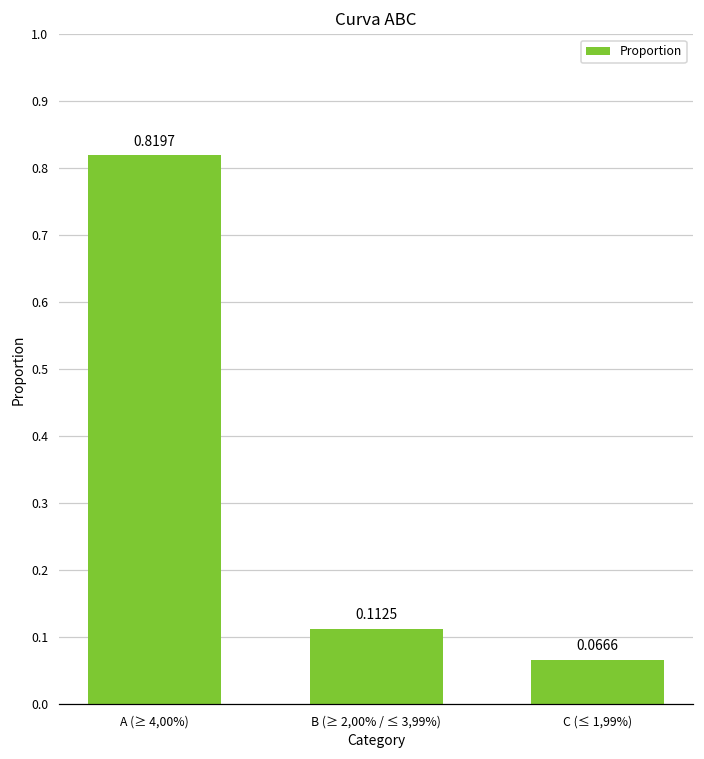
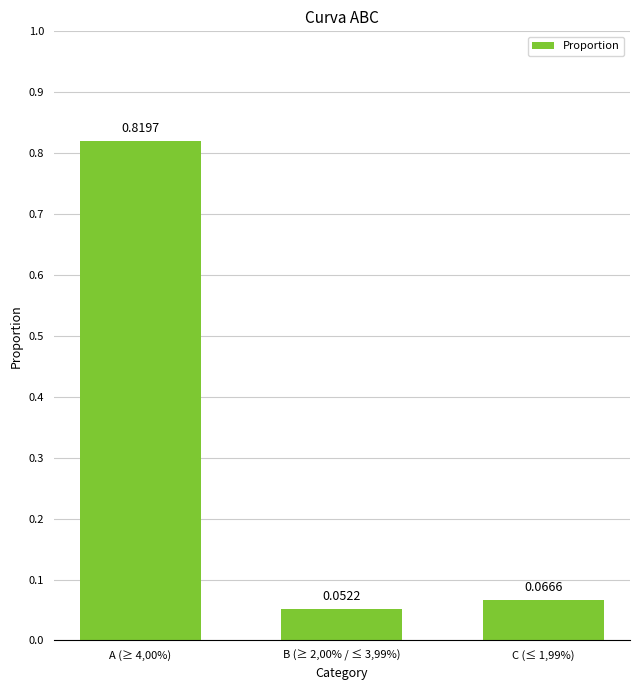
  {
    "A (≥ 4,00%)": 0.8197,
-   "B (≥ 2,00% / ≤ 3,99%)": 0.1125,
+   "B (≥ 2,00% / ≤ 3,99%)": 0.0522,
    "C (≤ 1,99%)": 0.0666
  }
